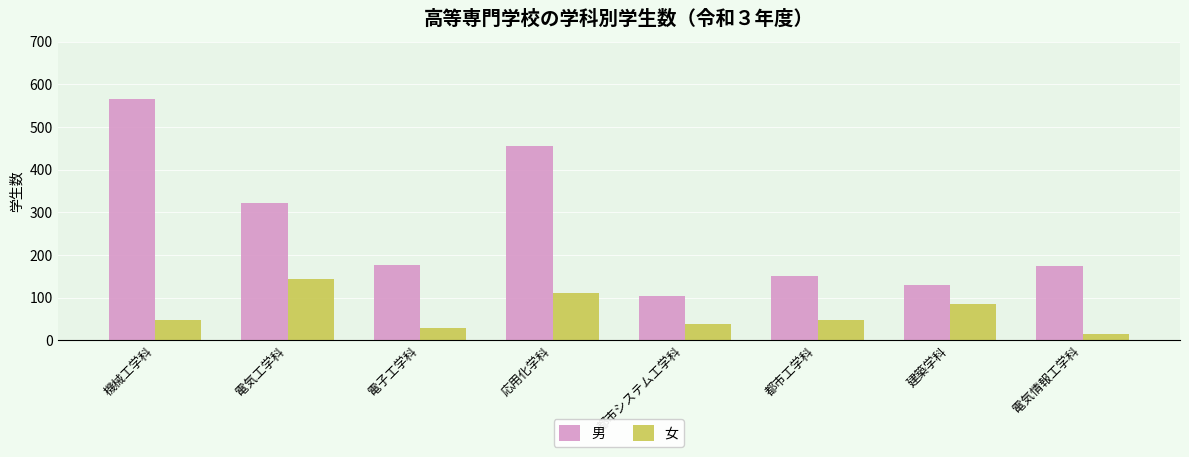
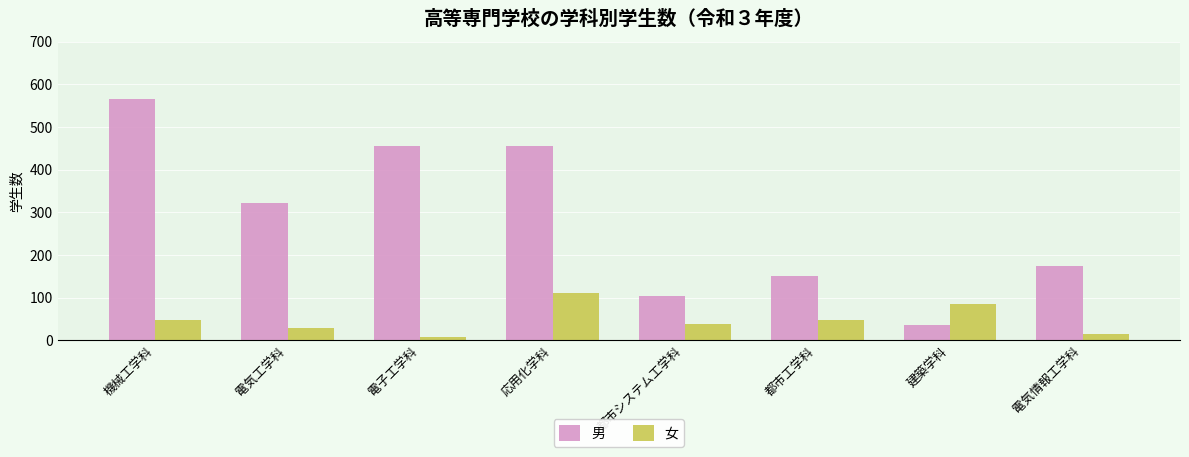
  {
    "男": {
      "機械工学科": 570,
      "電気工学科": 320,
-     "電子工学科": 180,
+     "電子工学科": 460,
      "応用化学科": 460,
      "都市システム工学科": 100,
      "都市工学科": 150,
-     "建築学科": 130,
+     "建築学科": 40,
      "電気情報工学科": 180
    },
    "女": {
      "機械工学科": 50,
-     "電気工学科": 140,
-     "電子工学科": 30,
+     "電気工学科": 30,
+     "電子工学科": 10,
      "応用化学科": 110,
      "都市システム工学科": 40,
      "都市工学科": 50,
      "建築学科": 90,
      "電気情報工学科": 10
    }
  }
